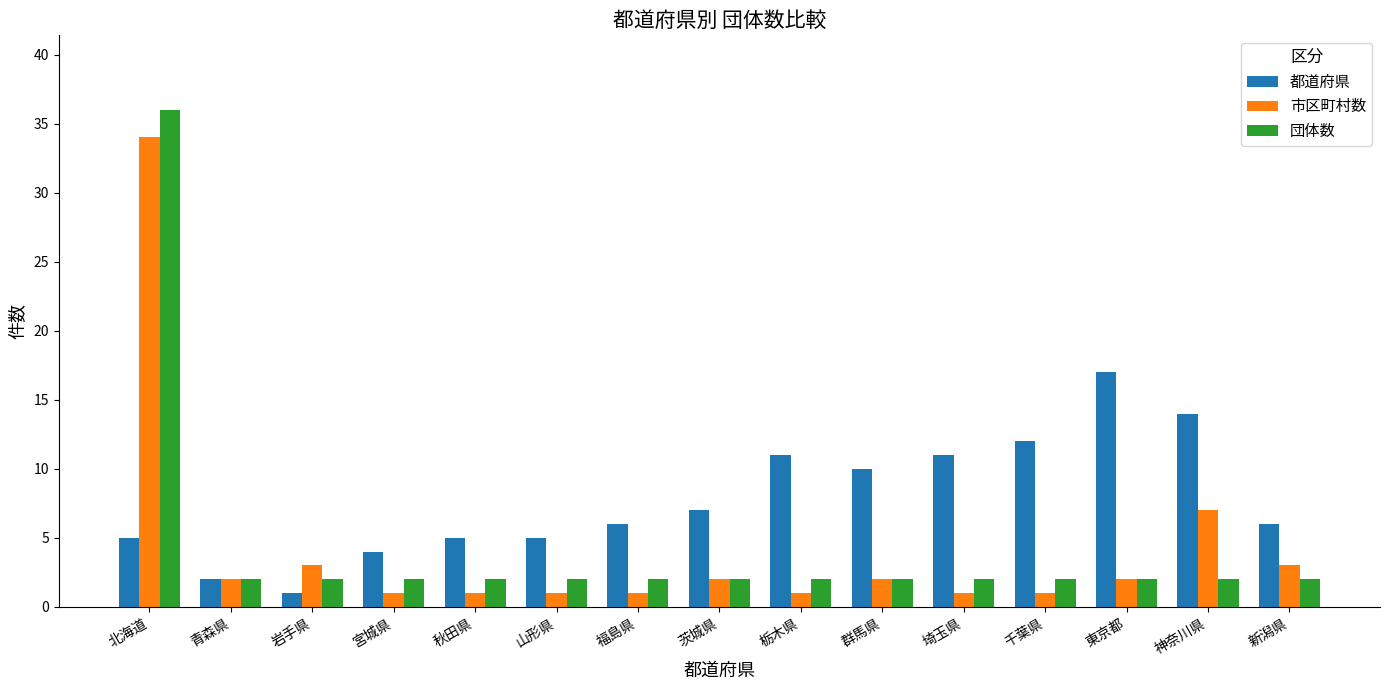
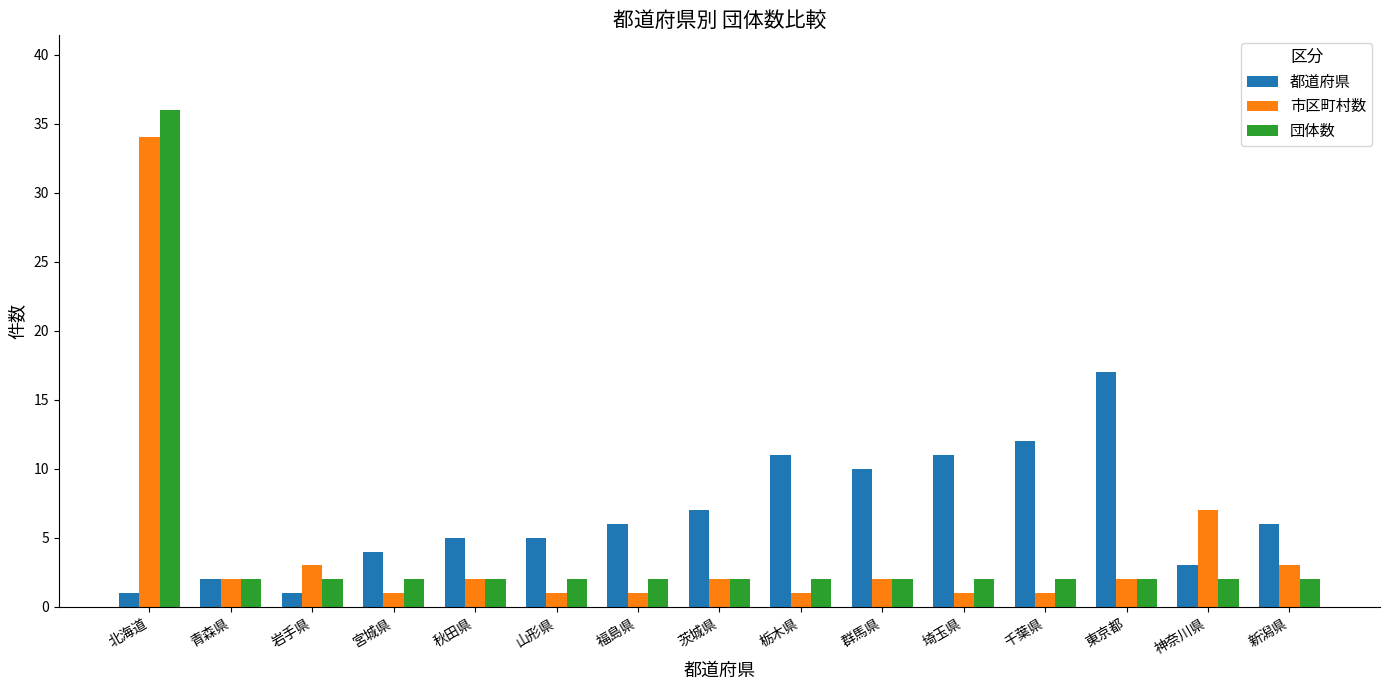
  {
    "都道府県": {
-     "北海道": 5,
+     "北海道": 1,
      "青森県": 2,
      "岩手県": 1,
      "宮城県": 4,
      "秋田県": 5,
      "山形県": 5,
      "福島県": 6,
      "茨城県": 7,
      "栃木県": 11,
      "群馬県": 10,
      "埼玉県": 11,
      "千葉県": 12,
      "東京都": 17,
-     "神奈川県": 14,
+     "神奈川県": 3,
      "新潟県": 6
    },
    "市区町村数": {
      "北海道": 34,
      "青森県": 2,
      "岩手県": 3,
      "宮城県": 1,
-     "秋田県": 1,
+     "秋田県": 2,
      "山形県": 1,
      "福島県": 1,
      "茨城県": 2,
      "栃木県": 1,
      "群馬県": 2,
      "埼玉県": 1,
      "千葉県": 1,
      "東京都": 2,
      "神奈川県": 7,
      "新潟県": 3
    },
    "団体数": {
      "北海道": 36,
      "青森県": 2,
      "岩手県": 2,
      "宮城県": 2,
      "秋田県": 2,
      "山形県": 2,
      "福島県": 2,
      "茨城県": 2,
      "栃木県": 2,
      "群馬県": 2,
      "埼玉県": 2,
      "千葉県": 2,
      "東京都": 2,
      "神奈川県": 2,
      "新潟県": 2
    }
  }
